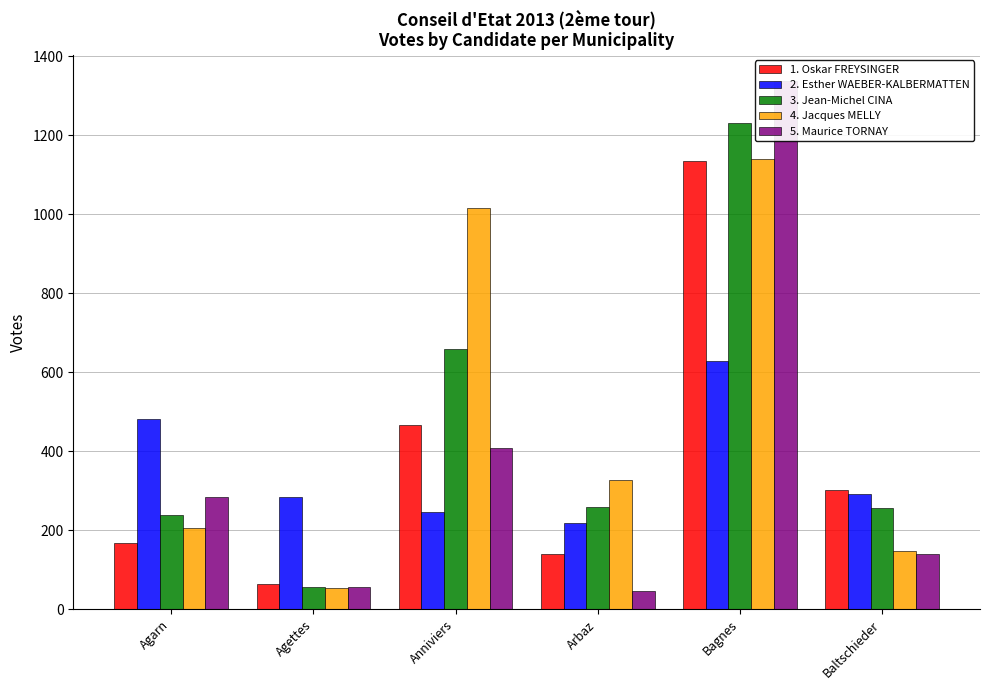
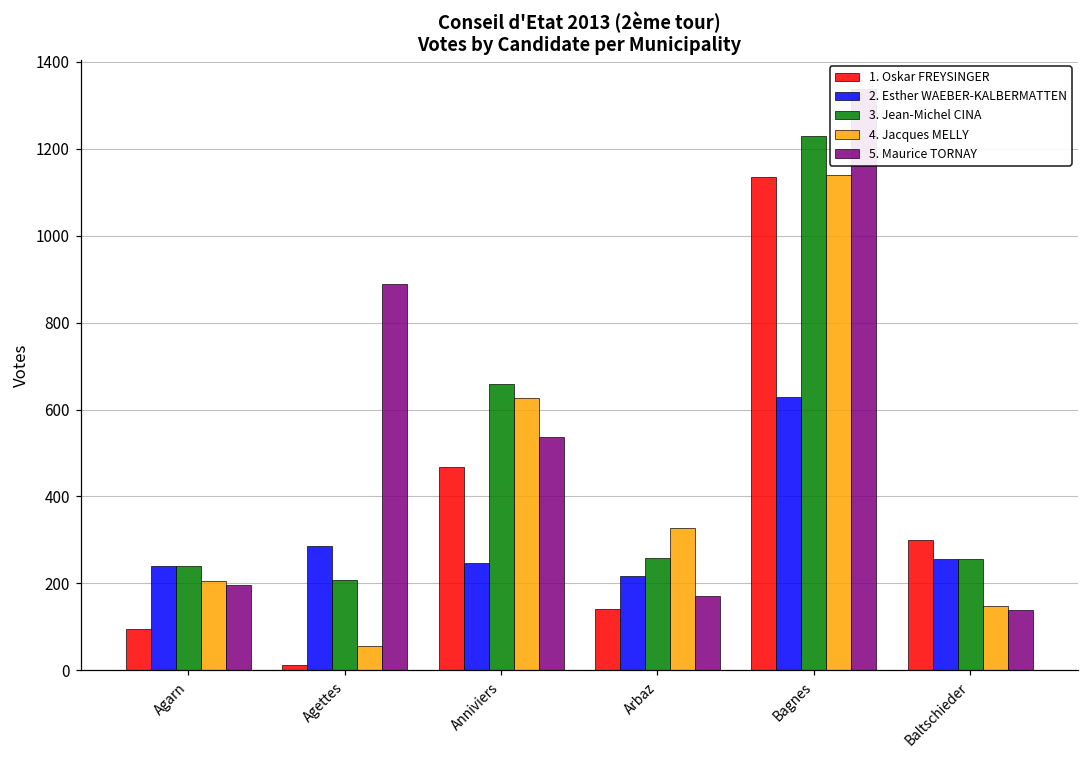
  {
    "1. Oskar FREYSINGER": {
-     "Agarn": 170,
-     "Agettes": 60,
+     "Agarn": 100,
+     "Agettes": 10,
      "Anniviers": 470,
      "Arbaz": 140,
      "Bagnes": 1140,
      "Baltschieder": 300
    },
    "2. Esther WAEBER-KALBERMATTEN": {
-     "Agarn": 480,
+     "Agarn": 240,
      "Agettes": 290,
      "Anniviers": 250,
      "Arbaz": 220,
      "Bagnes": 630,
-     "Baltschieder": 290
+     "Baltschieder": 260
    },
    "3. Jean-Michel CINA": {
      "Agarn": 240,
-     "Agettes": 60,
+     "Agettes": 210,
      "Anniviers": 660,
      "Arbaz": 260,
      "Bagnes": 1230,
      "Baltschieder": 260
    },
    "4. Jacques MELLY": {
      "Agarn": 210,
      "Agettes": 60,
-     "Anniviers": 1020,
+     "Anniviers": 630,
      "Arbaz": 330,
      "Bagnes": 1140,
      "Baltschieder": 150
    },
    "5. Maurice TORNAY": {
-     "Agarn": 290,
-     "Agettes": 60,
-     "Anniviers": 410,
-     "Arbaz": 50,
+     "Agarn": 200,
+     "Agettes": 890,
+     "Anniviers": 540,
+     "Arbaz": 170,
      "Baltschieder": 140
    }
  }
